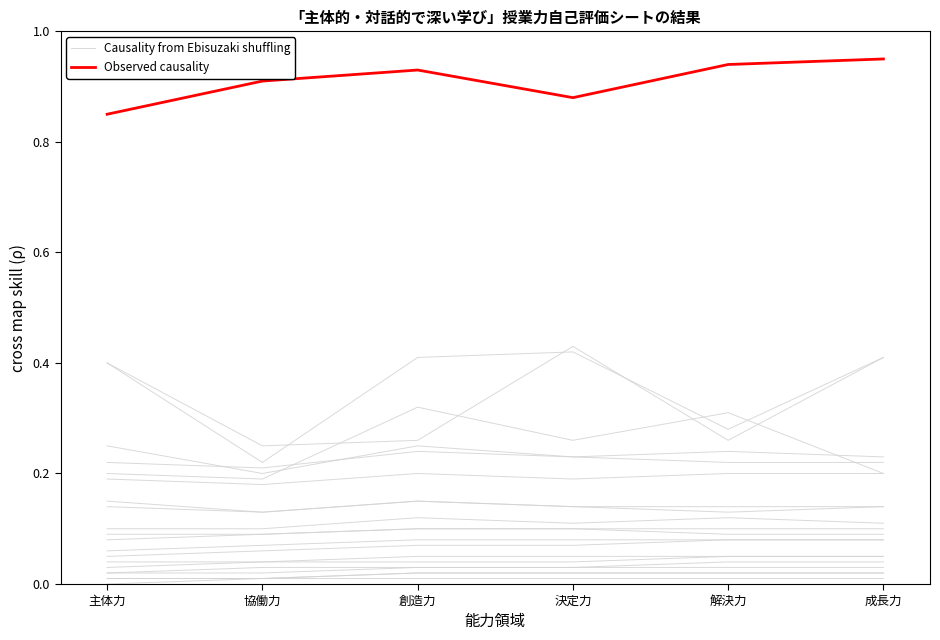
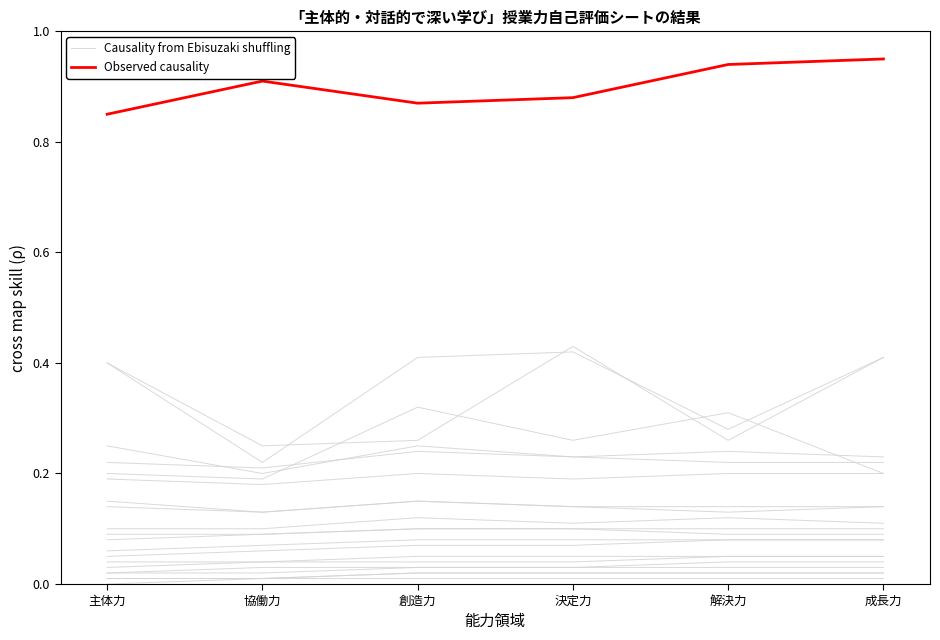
  {
    "Observed causality": {
      "主体力": 0.85,
      "協働力": 0.91,
-     "創造力": 0.93,
+     "創造力": 0.87,
      "決定力": 0.88,
      "解決力": 0.94,
      "成長力": 0.95
    }
  }
